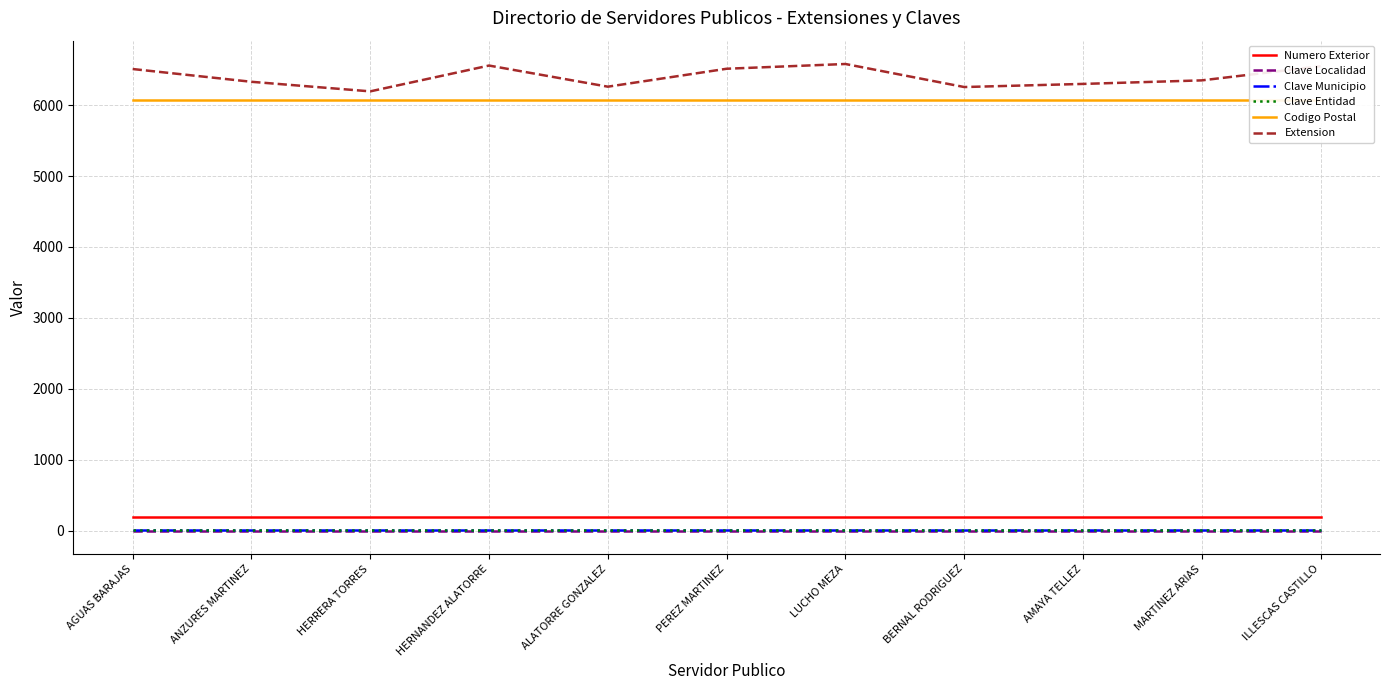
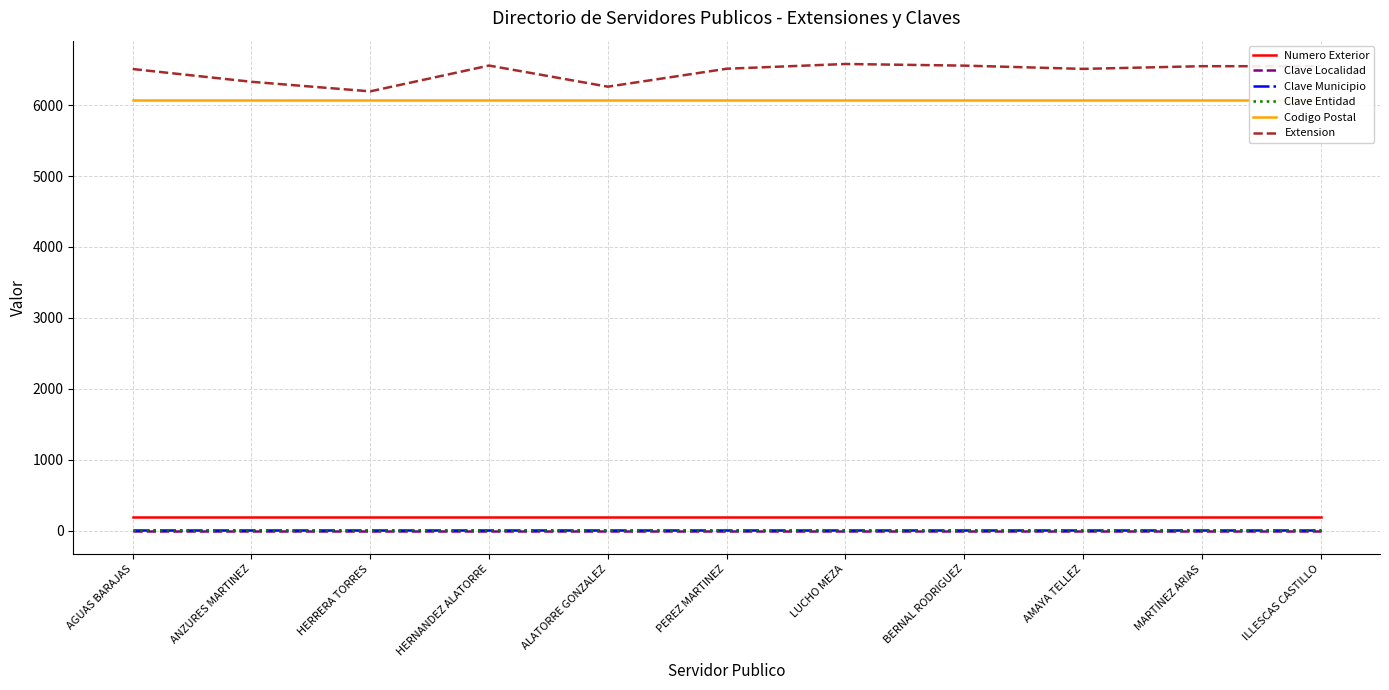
  {
    "Numero Exterior": {
      "AGUAS BARAJAS": 200,
      "ANZURES MARTINEZ": 200,
      "HERRERA TORRES": 200,
      "HERNANDEZ ALATORRE": 200,
      "ALATORRE GONZALEZ": 200,
      "PEREZ MARTINEZ": 200,
      "LUCHO MEZA": 200,
      "BERNAL RODRIGUEZ": 200,
      "AMAYA TELLEZ": 200,
      "MARTINEZ ARIAS": 200,
      "ILLESCAS CASTILLO": 200
    },
    "Clave Entidad": {
      "AGUAS BARAJAS": 0,
      "ANZURES MARTINEZ": 0,
      "HERRERA TORRES": 0,
      "HERNANDEZ ALATORRE": 0,
      "ALATORRE GONZALEZ": 0,
      "PEREZ MARTINEZ": 0,
      "LUCHO MEZA": 0,
      "BERNAL RODRIGUEZ": 0,
      "AMAYA TELLEZ": 0,
      "MARTINEZ ARIAS": 0,
      "ILLESCAS CASTILLO": 0
    },
    "Codigo Postal": {
      "AGUAS BARAJAS": 6100,
      "ANZURES MARTINEZ": 6100,
      "HERRERA TORRES": 6100,
      "HERNANDEZ ALATORRE": 6100,
      "ALATORRE GONZALEZ": 6100,
      "PEREZ MARTINEZ": 6100,
      "LUCHO MEZA": 6100,
      "BERNAL RODRIGUEZ": 6100,
      "AMAYA TELLEZ": 6100,
      "MARTINEZ ARIAS": 6100
    },
    "Extension": {
      "AGUAS BARAJAS": 6500,
      "ANZURES MARTINEZ": 6300,
      "HERRERA TORRES": 6200,
      "HERNANDEZ ALATORRE": 6600,
      "ALATORRE GONZALEZ": 6300,
      "PEREZ MARTINEZ": 6500,
      "LUCHO MEZA": 6600,
-     "BERNAL RODRIGUEZ": 6300,
-     "AMAYA TELLEZ": 6300,
-     "MARTINEZ ARIAS": 6400
+     "BERNAL RODRIGUEZ": 6600,
+     "AMAYA TELLEZ": 6500,
+     "MARTINEZ ARIAS": 6600
    }
  }
